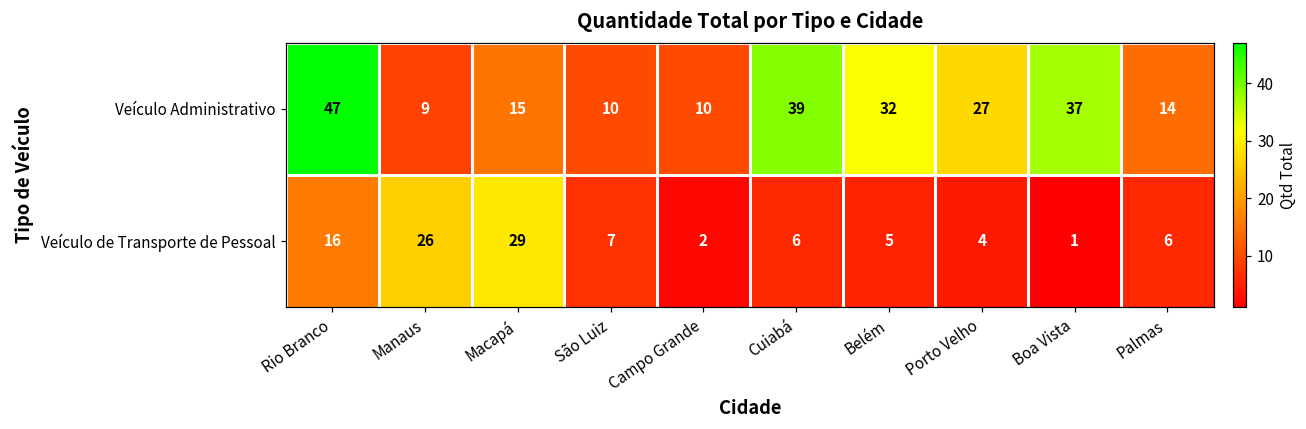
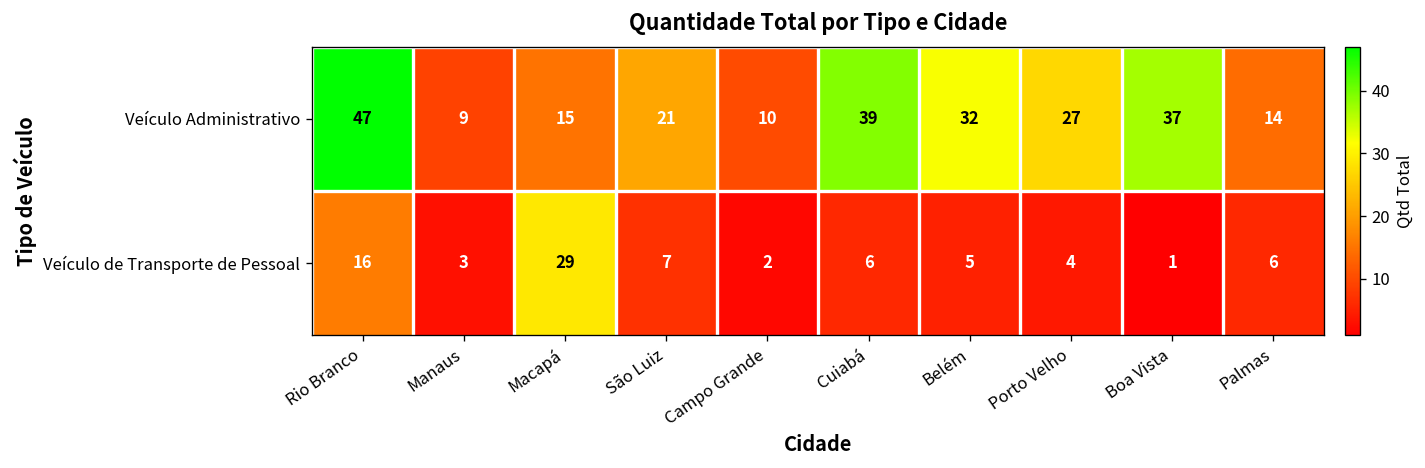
  {
    "Veículo Administrativo": {
      "Rio Branco": 47,
      "Manaus": 9,
      "Macapá": 15,
-     "São Luiz": 10,
+     "São Luiz": 21,
      "Campo Grande": 10,
      "Cuiabá": 39,
      "Belém": 32,
      "Porto Velho": 27,
      "Boa Vista": 37,
      "Palmas": 14
    },
    "Veículo de Transporte de Pessoal": {
      "Rio Branco": 16,
-     "Manaus": 26,
+     "Manaus": 3,
      "Macapá": 29,
      "São Luiz": 7,
      "Campo Grande": 2,
      "Cuiabá": 6,
      "Belém": 5,
      "Porto Velho": 4,
      "Boa Vista": 1,
      "Palmas": 6
    }
  }
